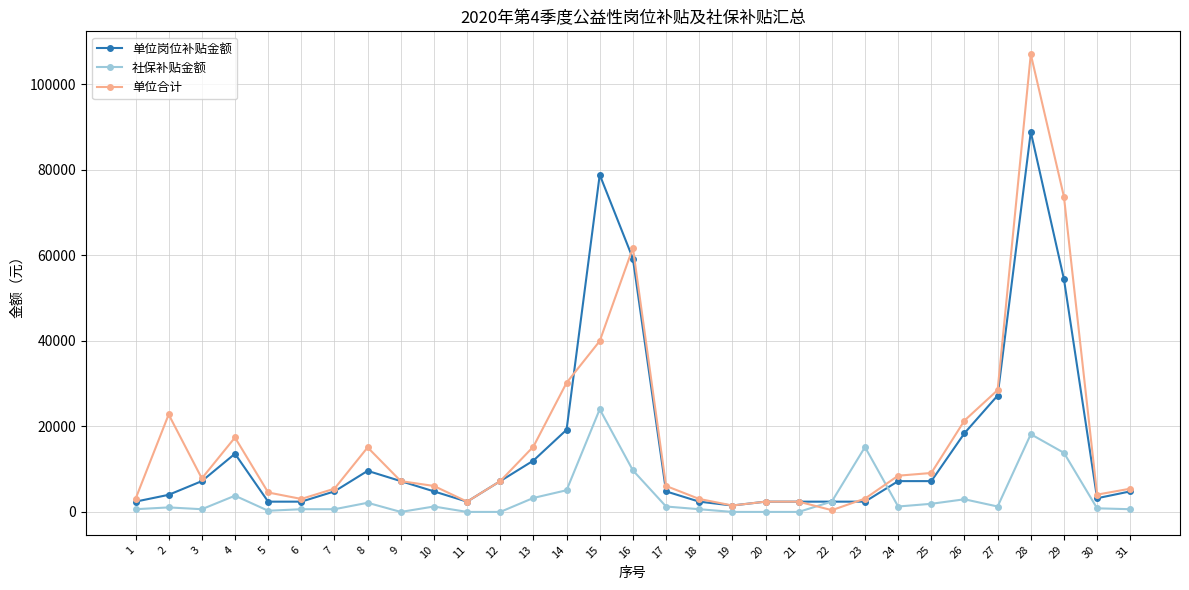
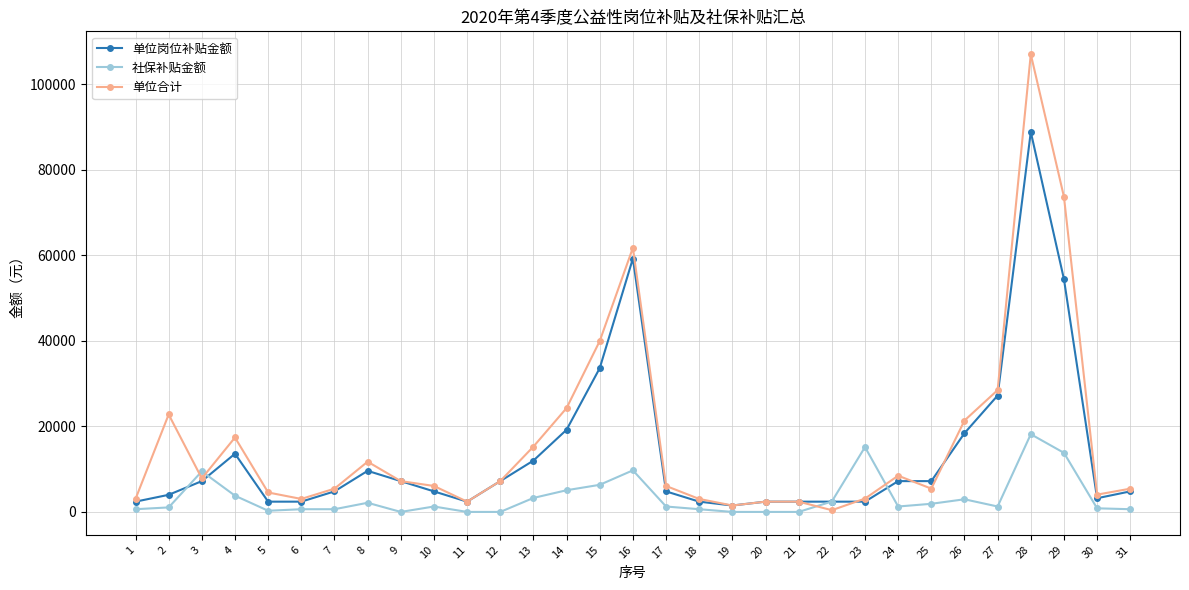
  {
    "单位岗位补贴金额": {
      "1": 2000,
      "2": 4000,
      "3": 7000,
      "4": 14000,
      "5": 2000,
      "6": 2000,
      "7": 5000,
      "8": 10000,
      "10": 5000,
      "13": 12000,
      "14": 19000,
-     "15": 79000,
+     "15": 34000,
      "16": 59000,
      "17": 5000,
      "18": 2000,
      "23": 2000,
      "24": 7000,
      "25": 7000,
      "26": 18000,
      "27": 27000,
      "28": 89000,
      "29": 54000,
      "30": 3000,
      "31": 5000
    },
    "社保补贴金额": {
      "1": 1000,
      "2": 1000,
-     "3": 1000,
+     "3": 9000,
      "4": 4000,
      "5": 0,
      "6": 1000,
      "7": 1000,
      "8": 2000,
      "9": 0,
      "10": 1000,
      "11": 0,
      "12": 0,
      "13": 3000,
      "14": 5000,
-     "15": 24000,
+     "15": 6000,
      "16": 10000,
      "17": 1000,
      "18": 1000,
      "19": 0,
      "20": 0,
      "21": 0,
      "23": 15000,
      "24": 1000,
      "25": 2000,
      "26": 3000,
      "27": 1000,
      "28": 18000,
      "29": 14000,
      "30": 1000,
      "31": 1000
    },
    "单位合计": {
      "1": 3000,
      "2": 23000,
      "3": 8000,
      "4": 17000,
      "5": 5000,
      "6": 3000,
      "7": 5000,
-     "8": 15000,
+     "8": 12000,
      "10": 6000,
      "13": 15000,
-     "14": 30000,
+     "14": 24000,
      "15": 40000,
      "16": 62000,
      "17": 6000,
      "18": 3000,
      "22": 0,
      "23": 3000,
      "24": 8000,
-     "25": 9000,
+     "25": 5000,
      "26": 21000,
      "27": 28000,
      "28": 107000,
      "29": 74000,
      "30": 4000,
      "31": 5000
    }
  }
